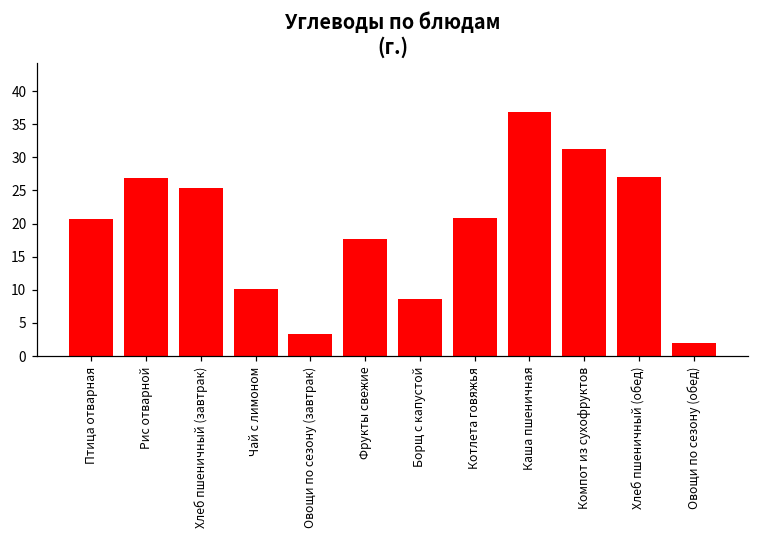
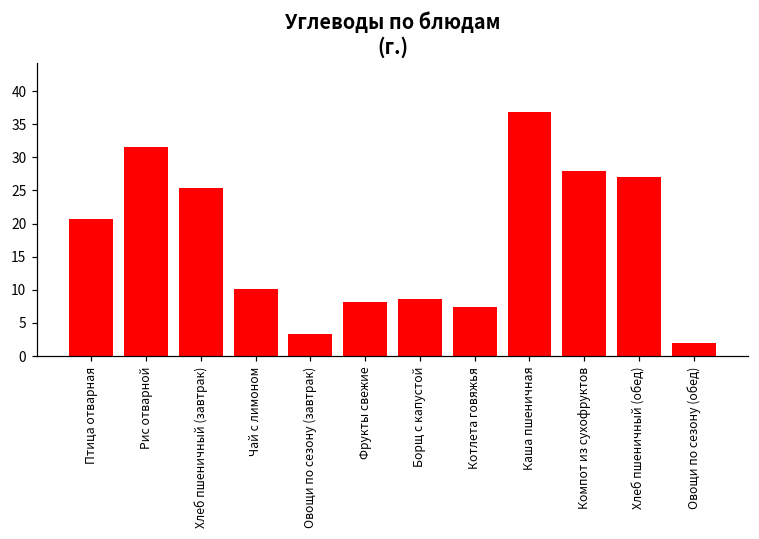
  {
    "Птица отварная": 21,
-   "Рис отварной": 27,
+   "Рис отварной": 32,
    "Хлеб пшеничный (завтрак)": 25,
    "Чай с лимоном": 10,
    "Овощи по сезону (завтрак)": 3,
-   "Фрукты свежие": 18,
+   "Фрукты свежие": 8,
    "Борщ с капустой": 9,
-   "Котлета говяжья": 21,
+   "Котлета говяжья": 7,
    "Каша пшеничная": 37,
-   "Компот из сухофруктов": 31,
+   "Компот из сухофруктов": 28,
    "Хлеб пшеничный (обед)": 27,
    "Овощи по сезону (обед)": 2
  }
